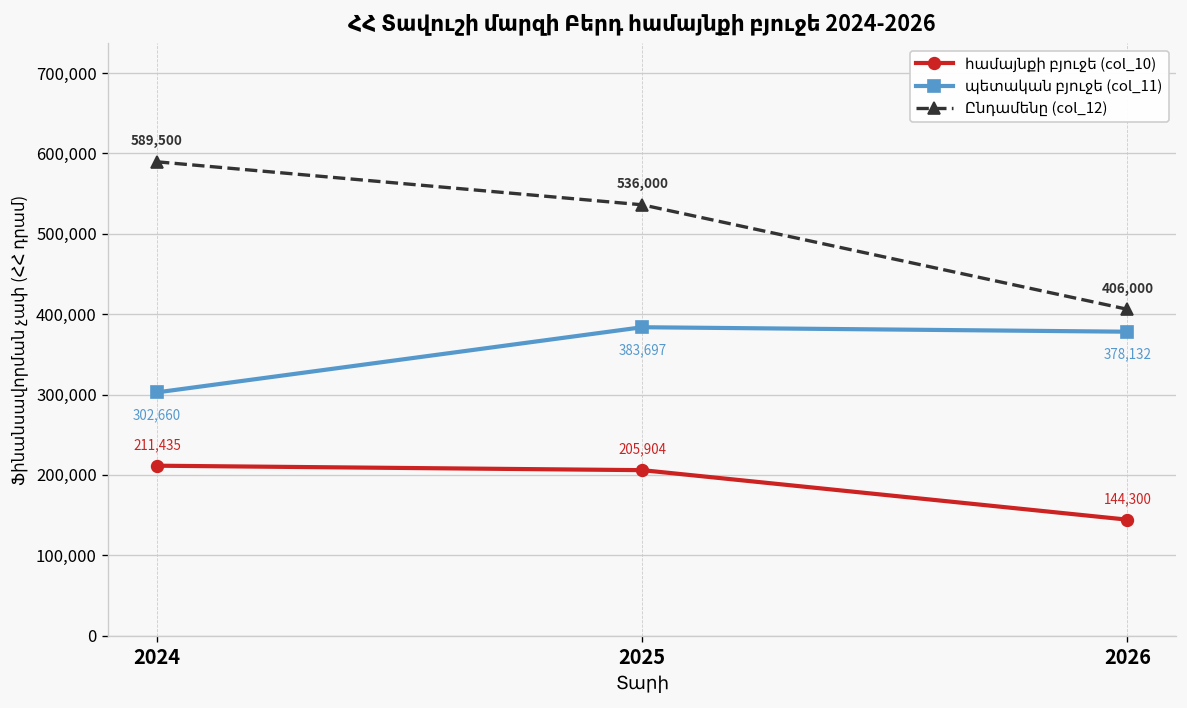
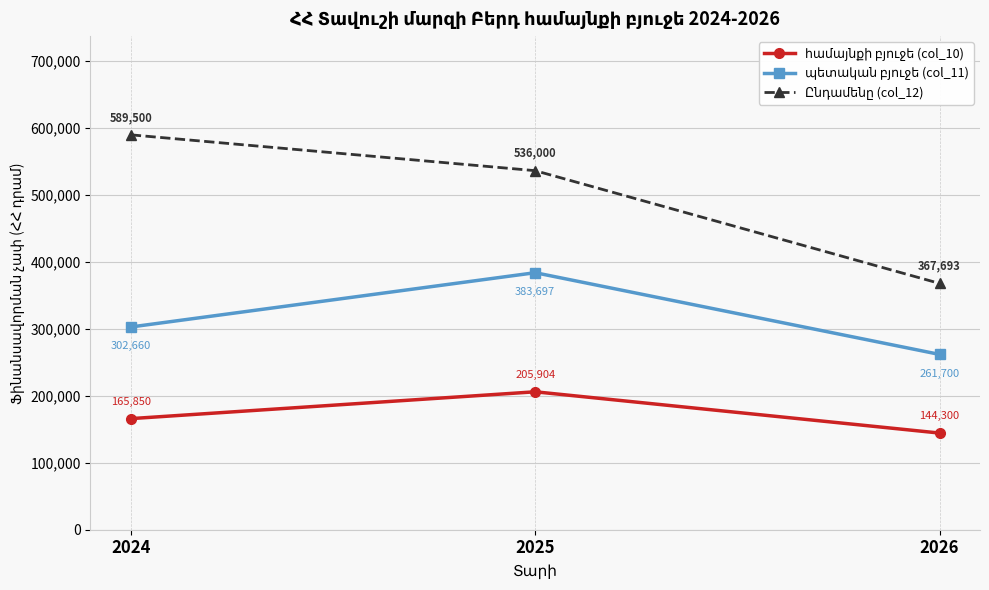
  {
    "համայնքի բյուջե (col_10)": {
-     "2024": "211,435",
+     "2024": "165,850",
      "2025": "205,904",
      "2026": "144,300"
    },
    "պետական բյուջե (col_11)": {
      "2024": "302,660",
      "2025": "383,697",
-     "2026": "378,132"
+     "2026": "261,700"
    },
    "Ընդամենը (col_12)": {
      "2024": "589,500",
      "2025": "536,000",
-     "2026": "406,000"
+     "2026": "367,693"
    }
  }
